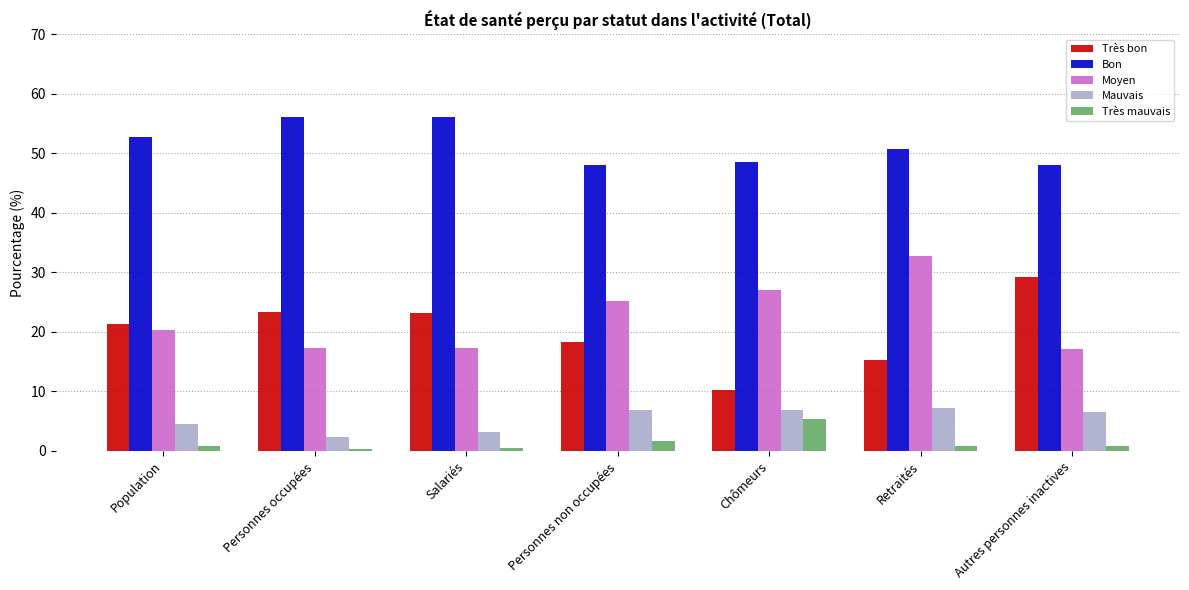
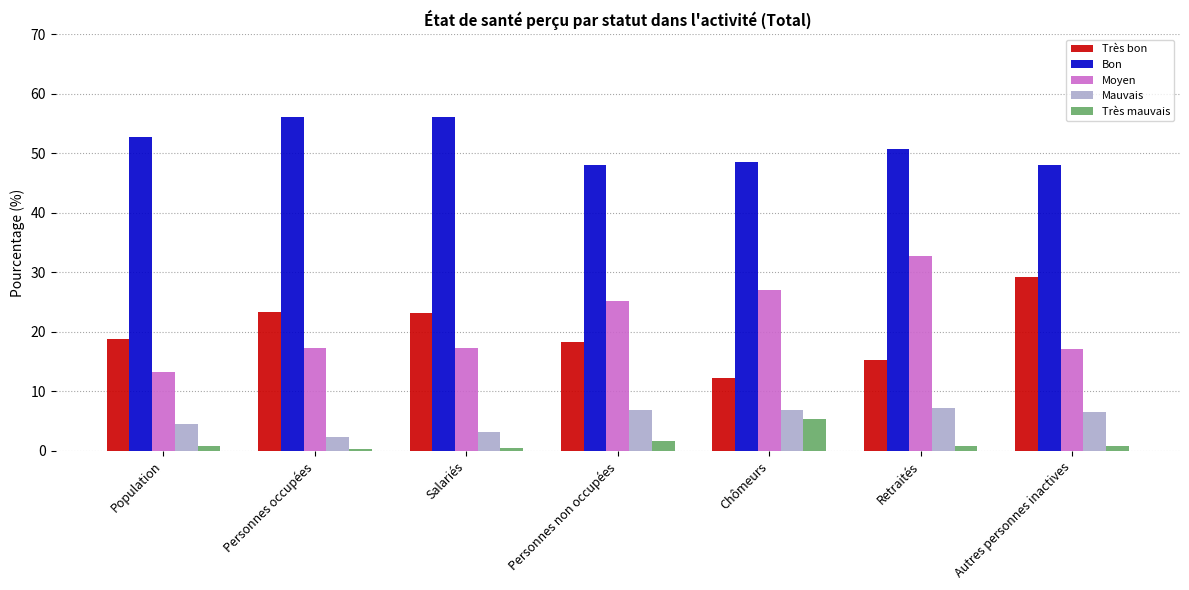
  {
    "Très bon": {
-     "Population": 21,
+     "Population": 19,
      "Personnes occupées": 23,
      "Salariés": 23,
      "Personnes non occupées": 18,
-     "Chômeurs": 10,
+     "Chômeurs": 12,
      "Retraités": 15,
      "Autres personnes inactives": 29
    },
    "Bon": {
      "Population": 53,
      "Personnes occupées": 56,
      "Salariés": 56,
      "Personnes non occupées": 48,
      "Chômeurs": 49,
      "Retraités": 51,
      "Autres personnes inactives": 48
    },
    "Moyen": {
-     "Population": 20,
+     "Population": 13,
      "Personnes occupées": 17,
      "Salariés": 17,
      "Personnes non occupées": 25,
      "Chômeurs": 27,
      "Retraités": 33,
      "Autres personnes inactives": 17
    },
    "Mauvais": {
      "Population": 5,
      "Personnes occupées": 2,
      "Salariés": 3,
      "Personnes non occupées": 7,
      "Chômeurs": 7,
      "Retraités": 7,
      "Autres personnes inactives": 7
    },
    "Très mauvais": {
      "Population": 1,
      "Personnes non occupées": 2,
      "Chômeurs": 5,
      "Retraités": 1,
      "Autres personnes inactives": 1
    }
  }
